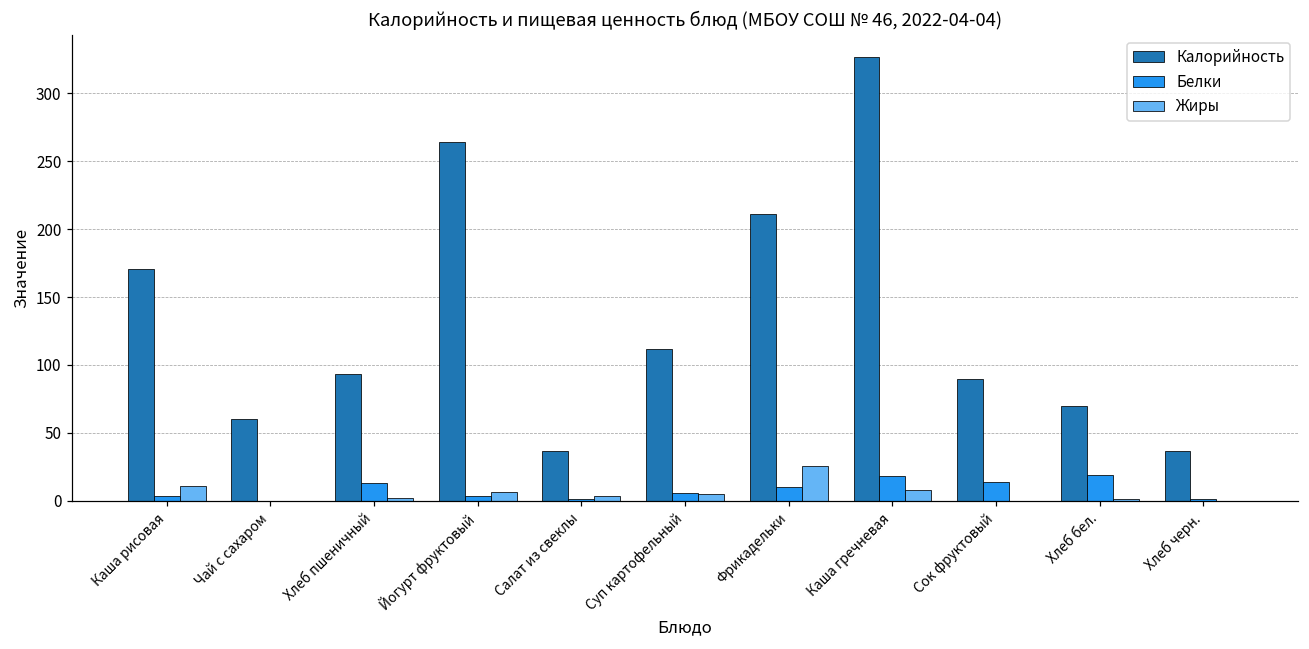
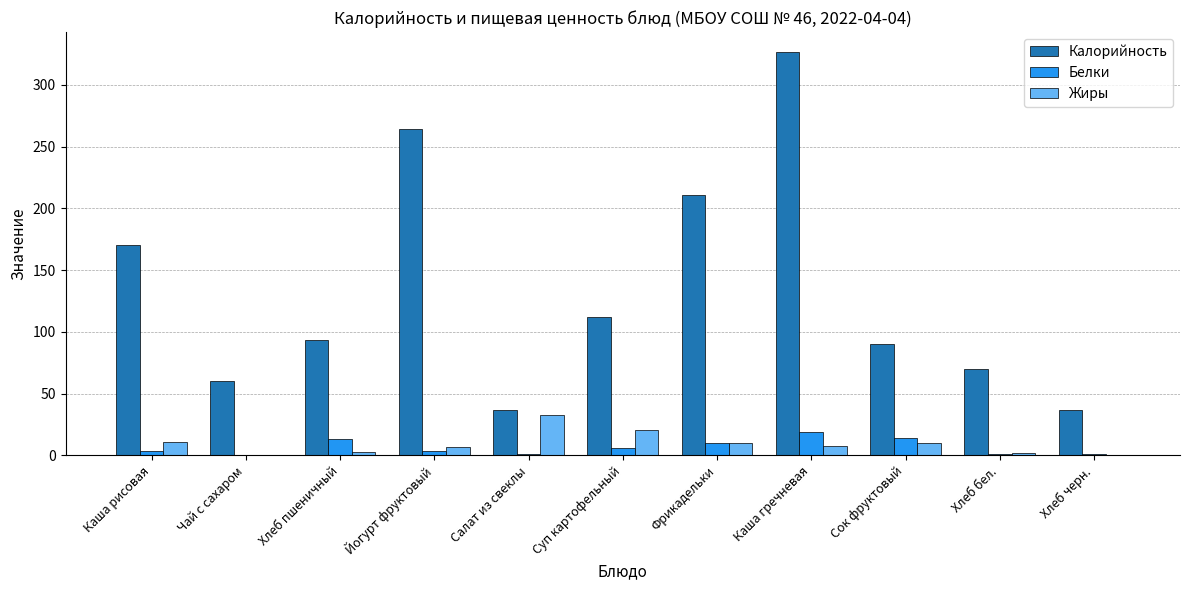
  {
    "Калорийность": {
      "Каша рисовая": 170,
      "Чай с сахаром": 60,
      "Хлеб пшеничный": 93,
      "Йогурт фруктовый": 264,
      "Салат из свеклы": 36,
      "Суп картофельный": 112,
      "Фрикадельки": 211,
      "Каша гречневая": 326,
      "Сок фруктовый": 90,
      "Хлеб бел.": 70,
      "Хлеб черн.": 37
    },
    "Белки": {
      "Каша рисовая": 4,
      "Хлеб пшеничный": 13,
      "Йогурт фруктовый": 4,
      "Суп картофельный": 6,
      "Фрикадельки": 10,
      "Каша гречневая": 19,
      "Сок фруктовый": 14,
-     "Хлеб бел.": 19
+     "Хлеб бел.": 1
    },
    "Жиры": {
      "Каша рисовая": 11,
      "Хлеб пшеничный": 2,
      "Йогурт фруктовый": 7,
-     "Салат из свеклы": 4,
-     "Суп картофельный": 5,
-     "Фрикадельки": 26,
+     "Салат из свеклы": 32,
+     "Суп картофельный": 20,
+     "Фрикадельки": 10,
      "Каша гречневая": 8,
-     "Сок фруктовый": 0
+     "Сок фруктовый": 10
    }
  }
